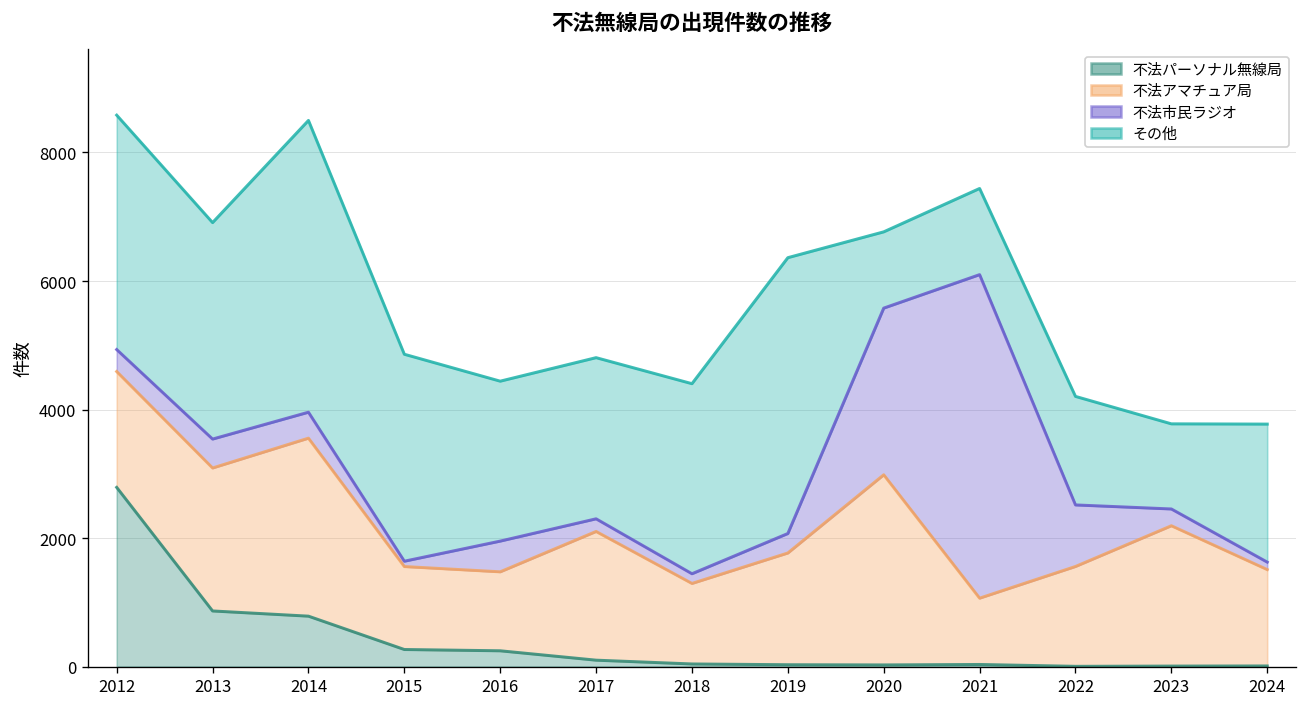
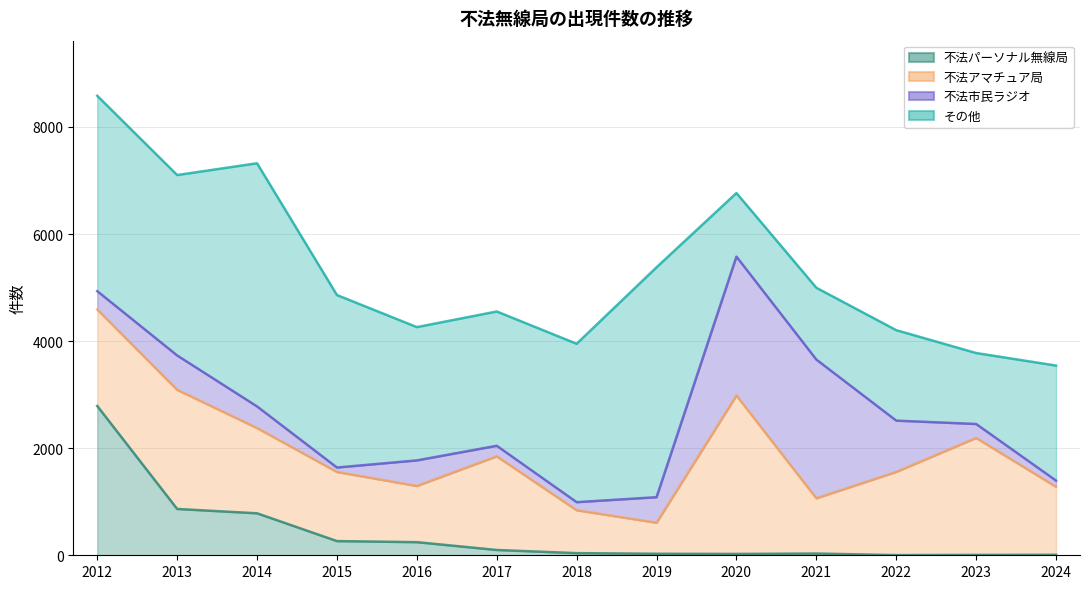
  {
    "不法アマチュア局": {
      "2012": 1800,
      "2013": 2200,
-     "2014": 2800,
+     "2014": 1600,
      "2015": 1300,
-     "2016": 1200,
-     "2017": 2000,
-     "2018": 1300,
-     "2019": 1700,
+     "2016": 1000,
+     "2017": 1700,
+     "2018": 800,
+     "2019": 600,
      "2020": 3000,
      "2021": 1000,
      "2022": 1600,
      "2023": 2200,
-     "2024": 1500
+     "2024": 1300
    },
    "不法市民ラジオ": {
      "2012": 300,
-     "2013": 500,
+     "2013": 600,
      "2014": 400,
      "2015": 100,
      "2016": 500,
      "2017": 200,
      "2018": 200,
-     "2019": 300,
+     "2019": 500,
      "2020": 2600,
-     "2021": 5000,
+     "2021": 2600,
      "2022": 1000,
      "2023": 300,
      "2024": 100
    }
  }
